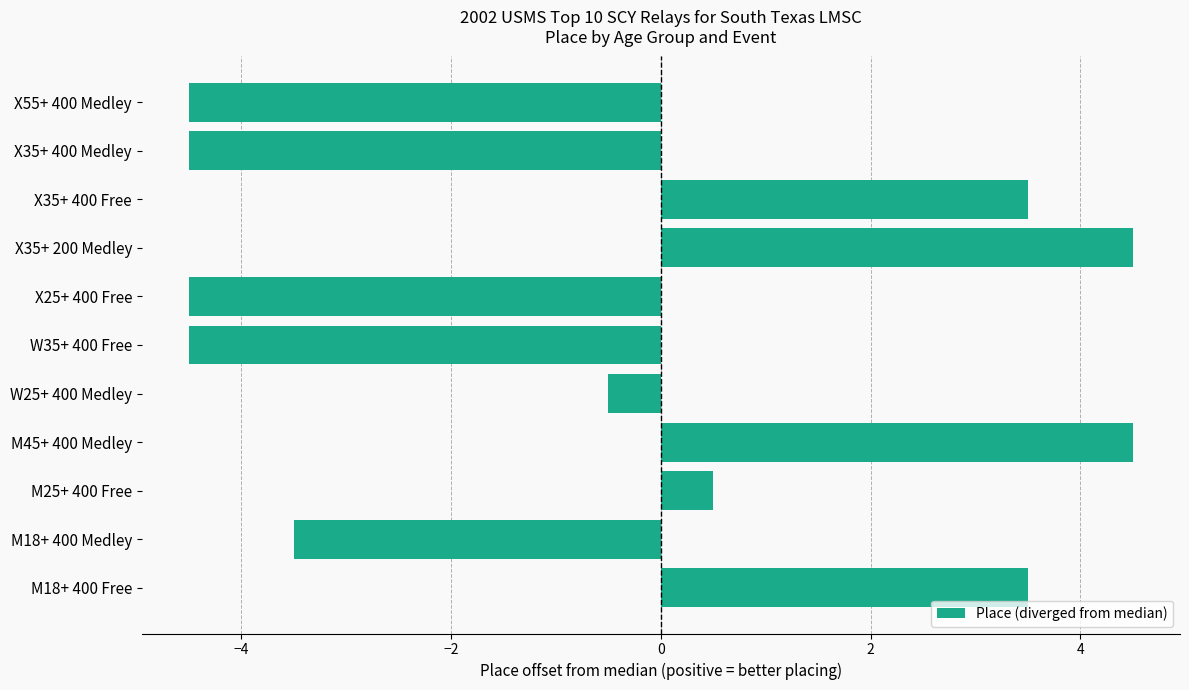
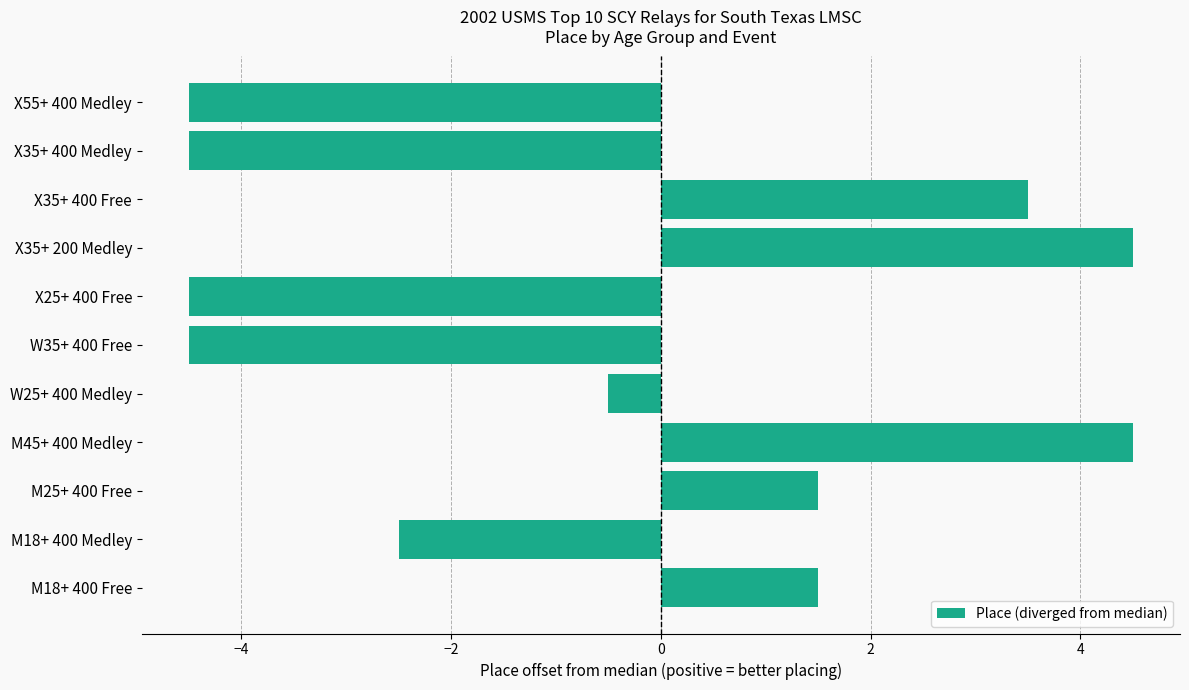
  {
    "X55+ 400 Medley": -4.50,
    "X35+ 400 Medley": -4.50,
    "X35+ 400 Free": 3.50,
    "X35+ 200 Medley": 4.50,
    "X25+ 400 Free": -4.50,
    "W35+ 400 Free": -4.50,
    "W25+ 400 Medley": -0.50,
    "M45+ 400 Medley": 4.50,
-   "M25+ 400 Free": 0.50,
-   "M18+ 400 Medley": -3.50,
-   "M18+ 400 Free": 3.50
+   "M25+ 400 Free": 1.50,
+   "M18+ 400 Medley": -2.50,
+   "M18+ 400 Free": 1.50
  }
